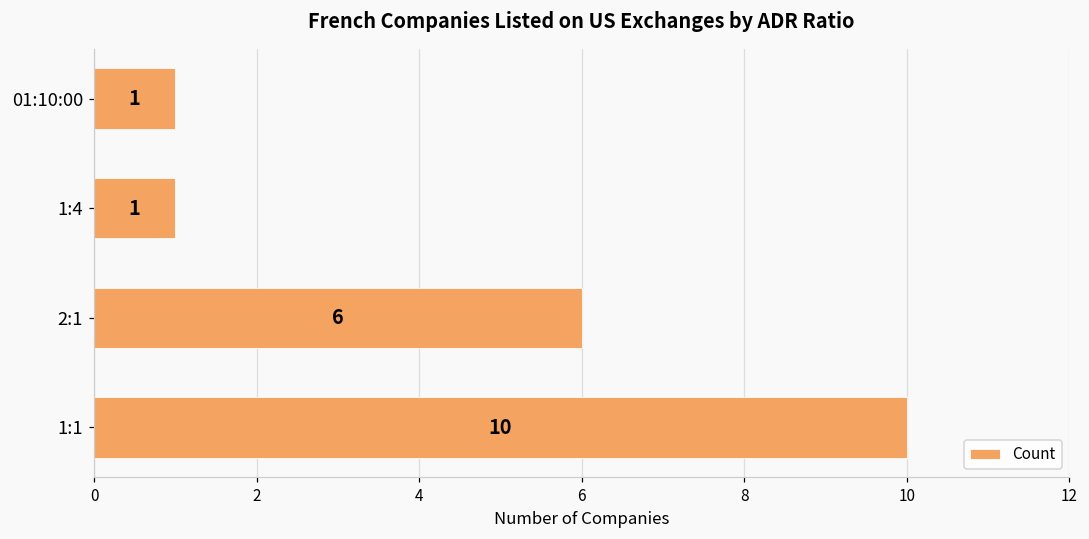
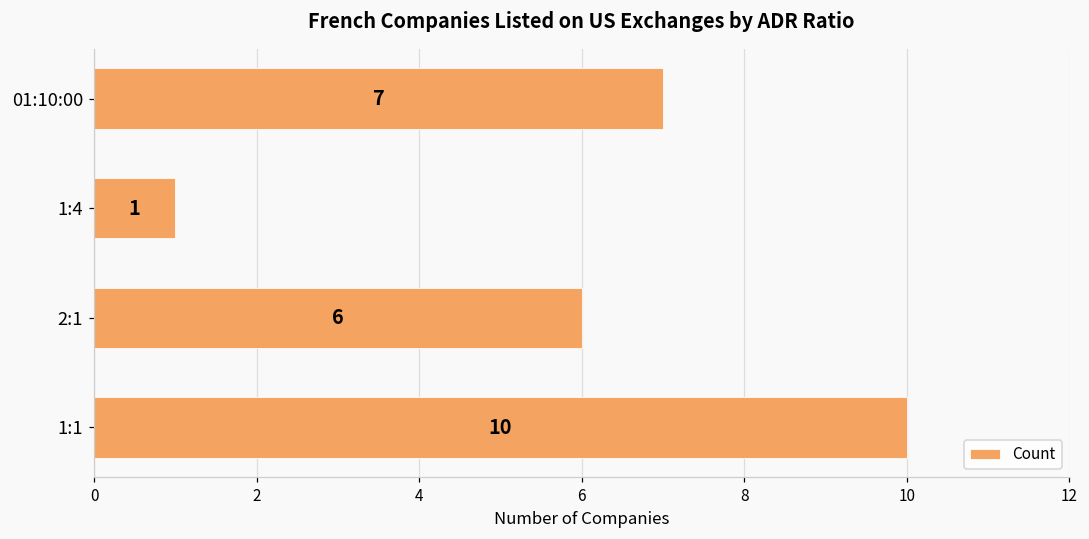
  {
-   "01:10:00": 1,
+   "01:10:00": 7,
    "1:4": 1,
    "2:1": 6,
    "1:1": 10
  }
